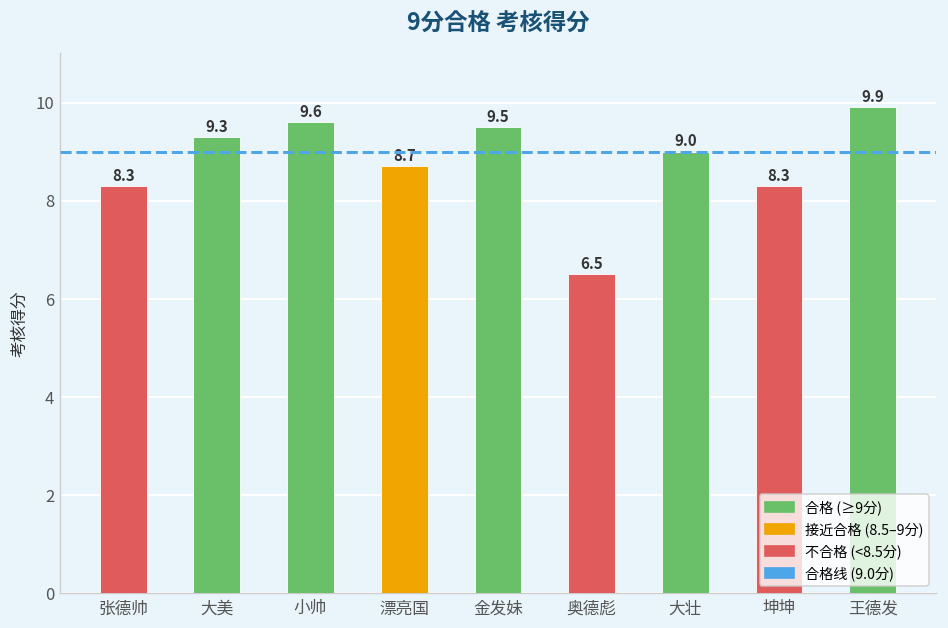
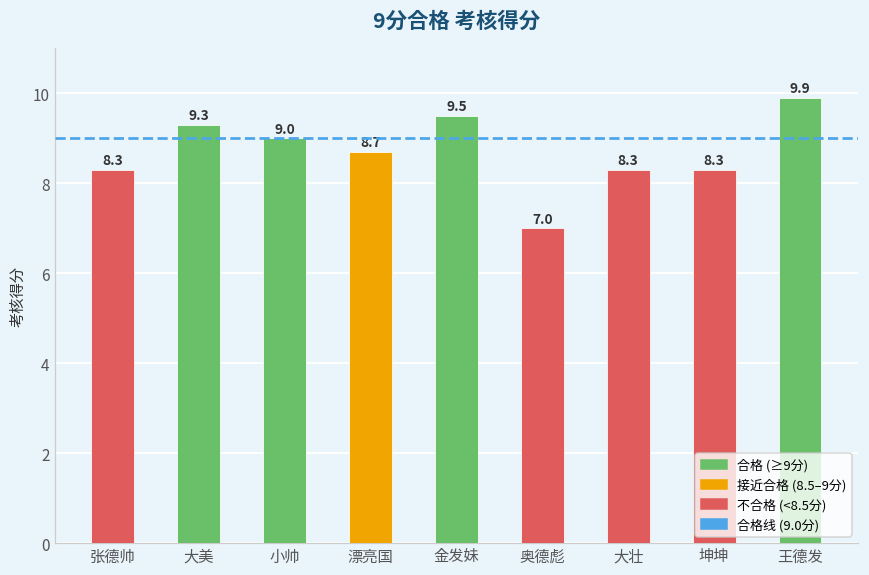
  {
    "张德帅": 8.3,
    "大美": 9.3,
-   "小帅": 9.6,
+   "小帅": 9.0,
    "漂亮国": 8.7,
    "金发妹": 9.5,
-   "奥德彪": 6.5,
-   "大壮": 9.0,
+   "奥德彪": 7.0,
+   "大壮": 8.3,
    "坤坤": 8.3,
    "王德发": 9.9
  }
